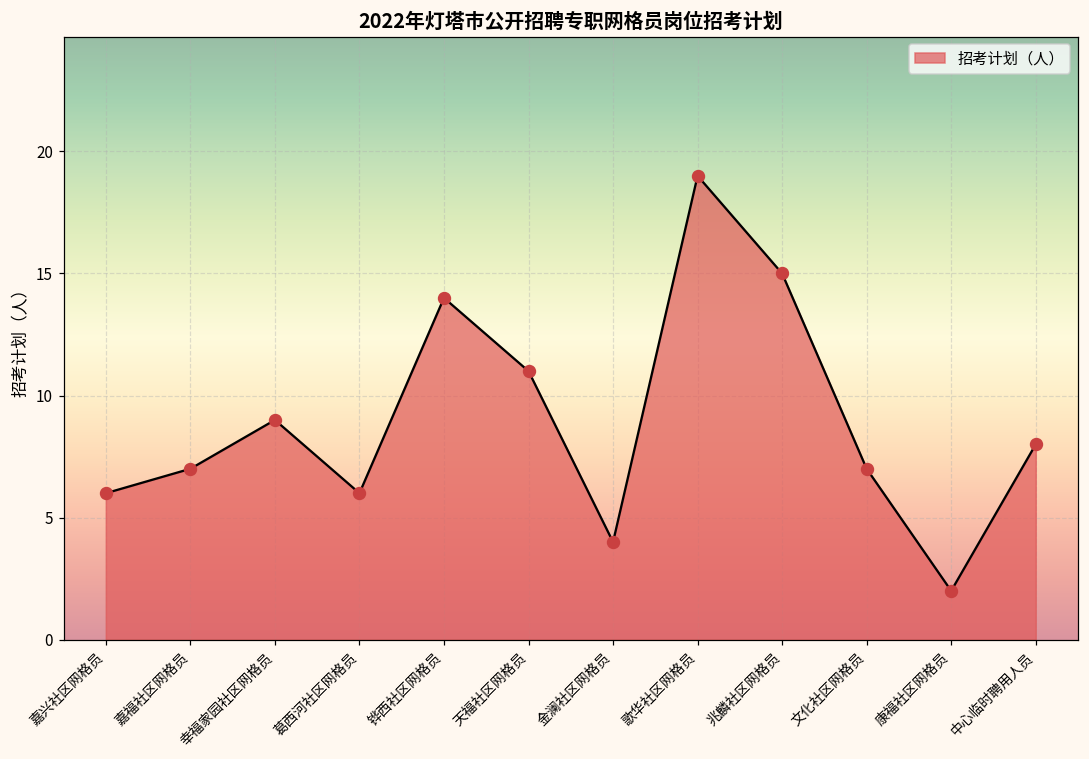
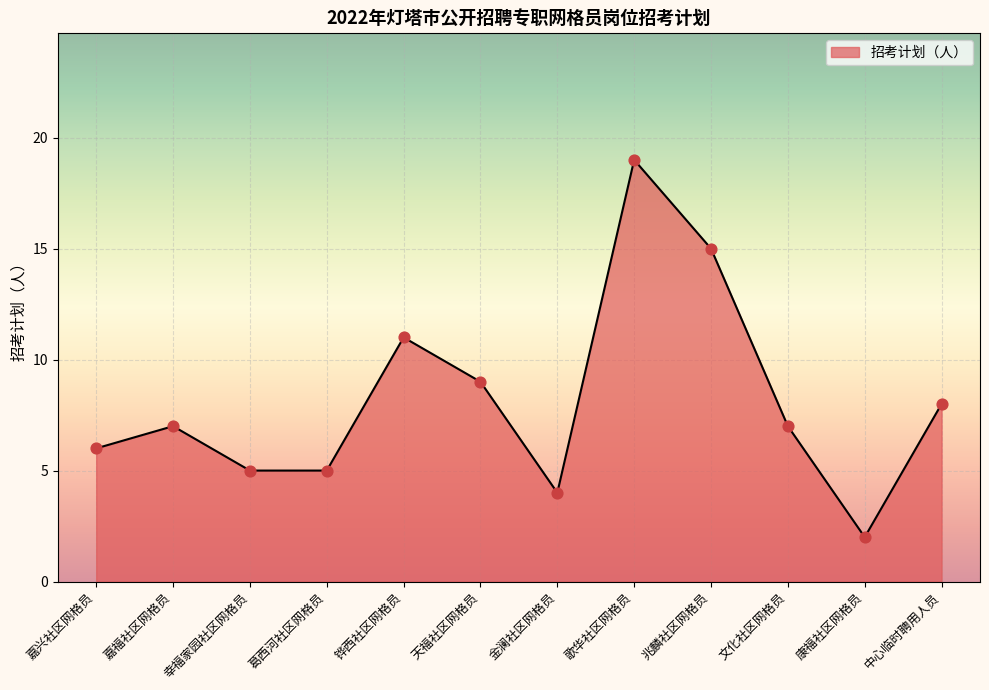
  {
    "嘉兴社区网格员": 6,
    "嘉福社区网格员": 7,
-   "幸福家园社区网格员": 9,
-   "葛西河社区网格员": 6,
-   "铧西社区网格员": 14,
-   "天福社区网格员": 11,
+   "幸福家园社区网格员": 5,
+   "葛西河社区网格员": 5,
+   "铧西社区网格员": 11,
+   "天福社区网格员": 9,
    "金澜社区网格员": 4,
    "歌华社区网格员": 19,
    "兆麟社区网格员": 15,
    "文化社区网格员": 7,
    "康福社区网格员": 2,
    "中心临时聘用人员": 8
  }
